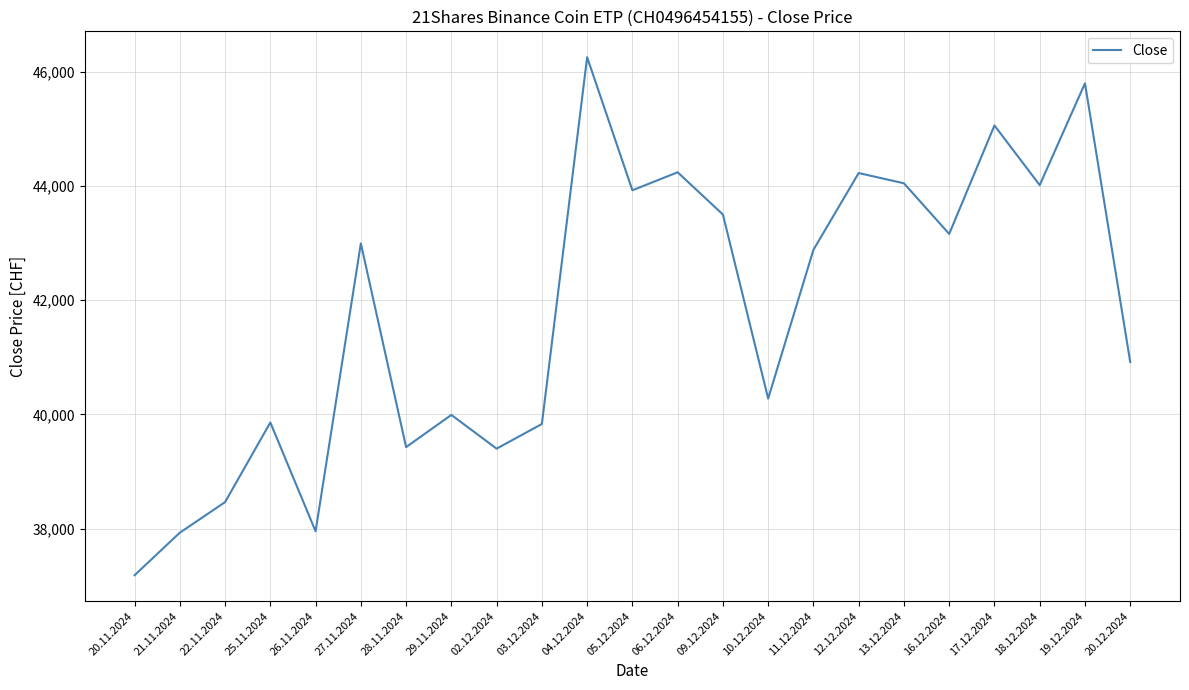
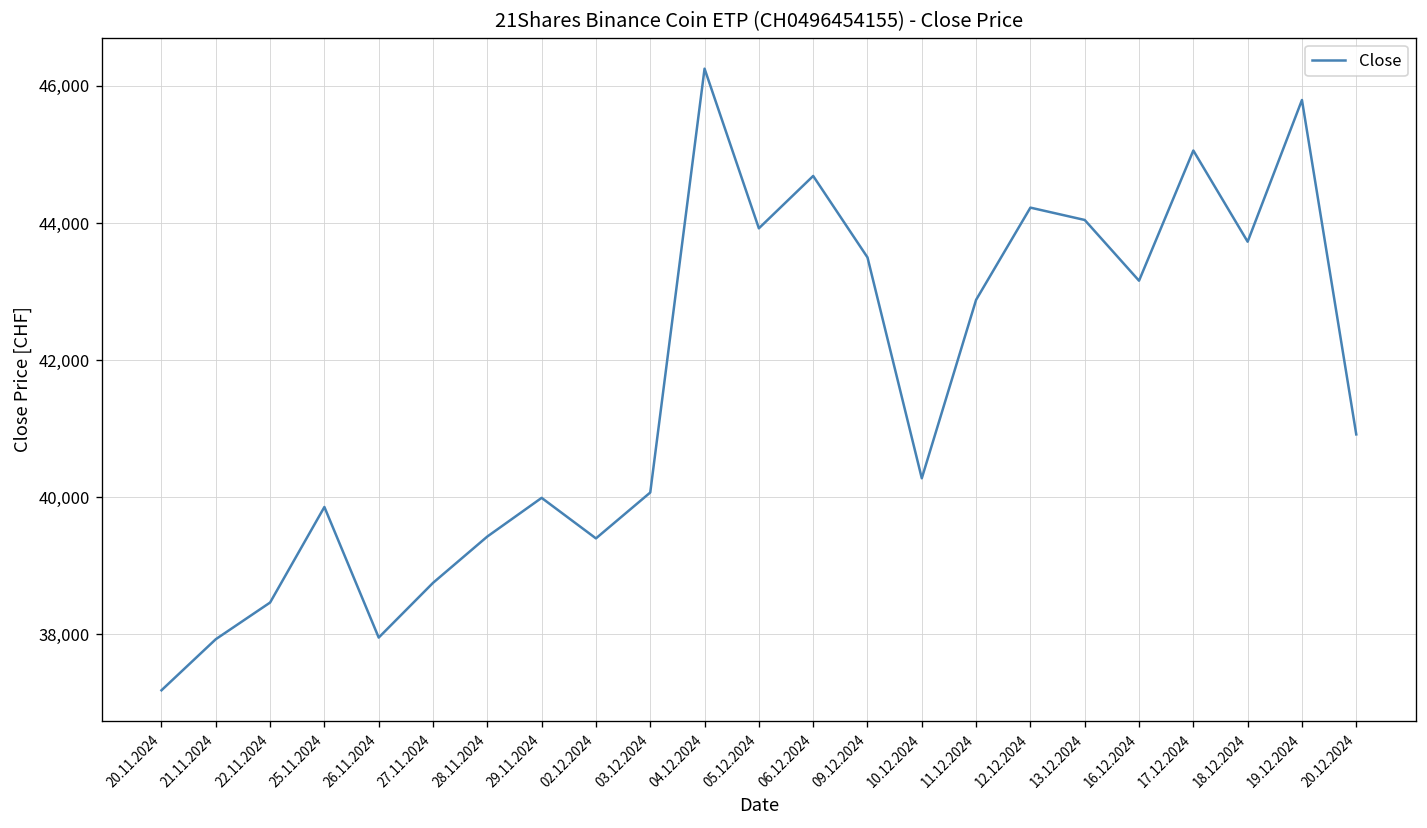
  {
    "20.11.2024": "37,200",
    "21.11.2024": "37,900",
    "22.11.2024": "38,500",
    "25.11.2024": "39,900",
    "26.11.2024": "38,000",
-   "27.11.2024": "43,000",
+   "27.11.2024": "38,800",
    "28.11.2024": "39,400",
    "29.11.2024": "40,000",
    "02.12.2024": "39,400",
-   "03.12.2024": "39,800",
+   "03.12.2024": "40,100",
    "04.12.2024": "46,300",
    "05.12.2024": "43,900",
-   "06.12.2024": "44,200",
+   "06.12.2024": "44,700",
    "09.12.2024": "43,500",
    "10.12.2024": "40,300",
    "11.12.2024": "42,900",
    "12.12.2024": "44,200",
    "13.12.2024": "44,000",
    "16.12.2024": "43,200",
    "17.12.2024": "45,100",
-   "18.12.2024": "44,000",
+   "18.12.2024": "43,700",
    "19.12.2024": "45,800",
    "20.12.2024": "40,900"
  }
